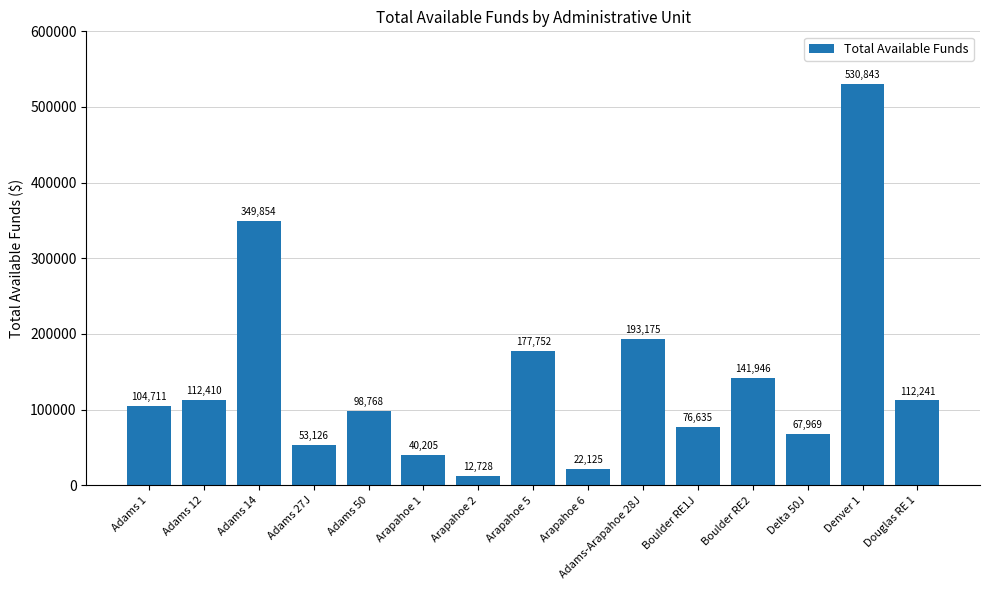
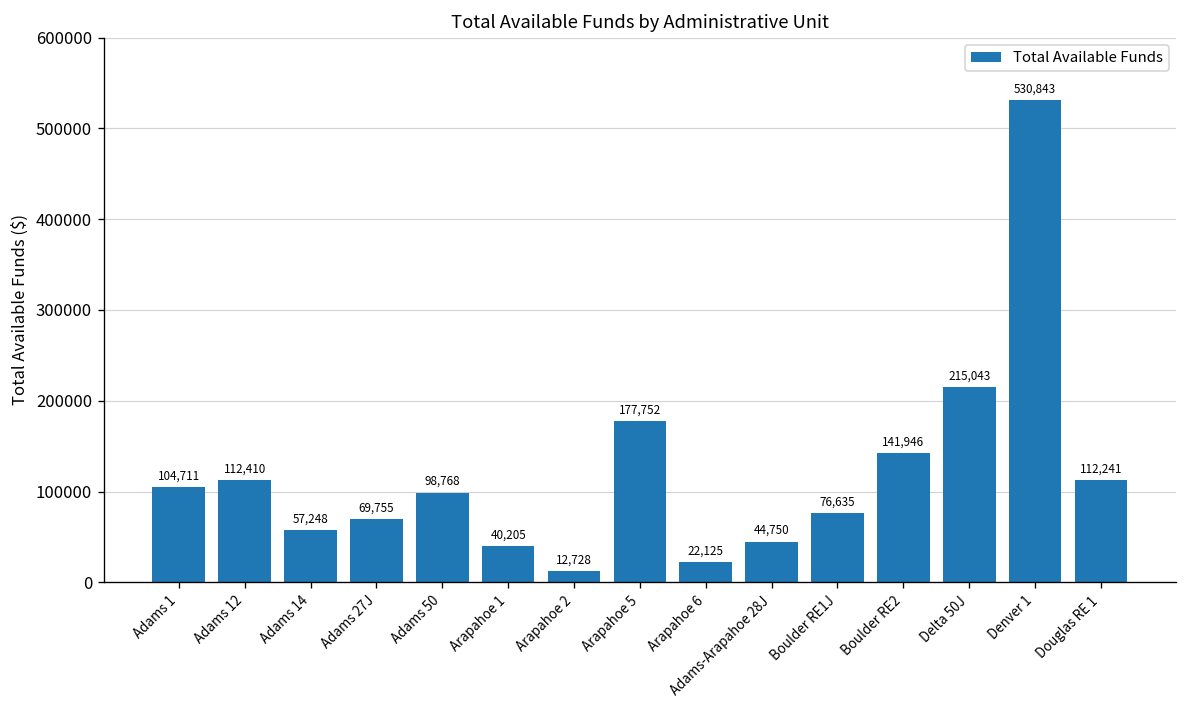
  {
    "Adams 1": "104,711",
    "Adams 12": "112,410",
-   "Adams 14": "349,854",
-   "Adams 27J": "53,126",
+   "Adams 14": "57,248",
+   "Adams 27J": "69,755",
    "Adams 50": "98,768",
    "Arapahoe 1": "40,205",
    "Arapahoe 2": "12,728",
    "Arapahoe 5": "177,752",
    "Arapahoe 6": "22,125",
-   "Adams-Arapahoe 28J": "193,175",
+   "Adams-Arapahoe 28J": "44,750",
    "Boulder RE1J": "76,635",
    "Boulder RE2": "141,946",
-   "Delta 50J": "67,969",
+   "Delta 50J": "215,043",
    "Denver 1": "530,843",
    "Douglas RE 1": "112,241"
  }
